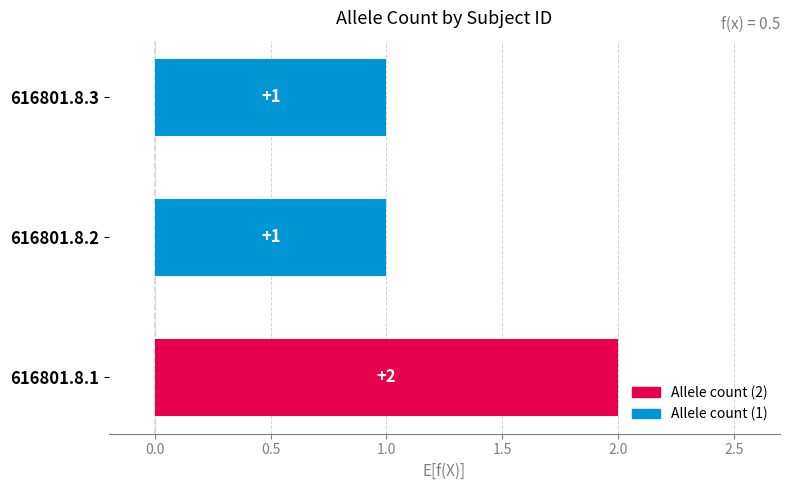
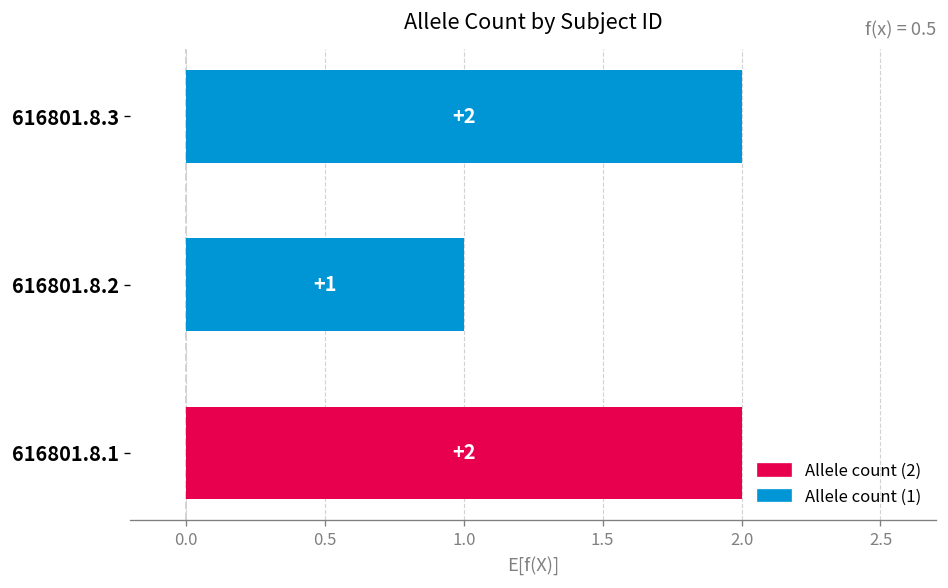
  {
-   "616801.8.3": "+1",
+   "616801.8.3": "+2",
    "616801.8.2": "+1",
    "616801.8.1": "+2"
  }
